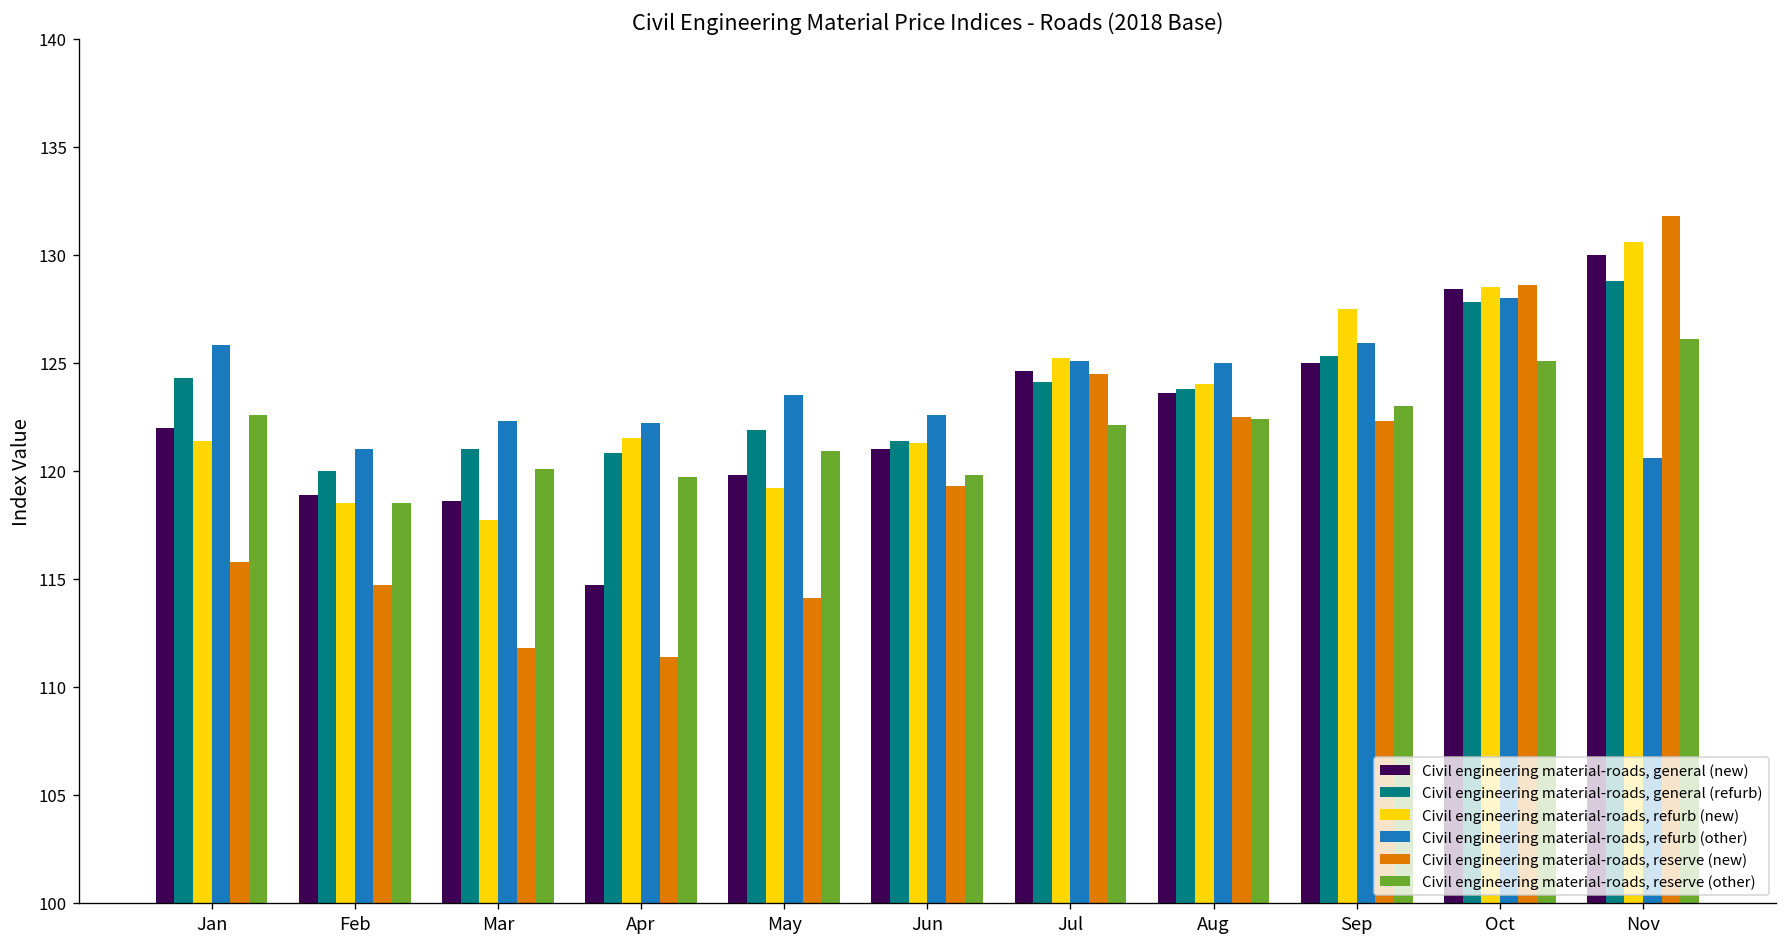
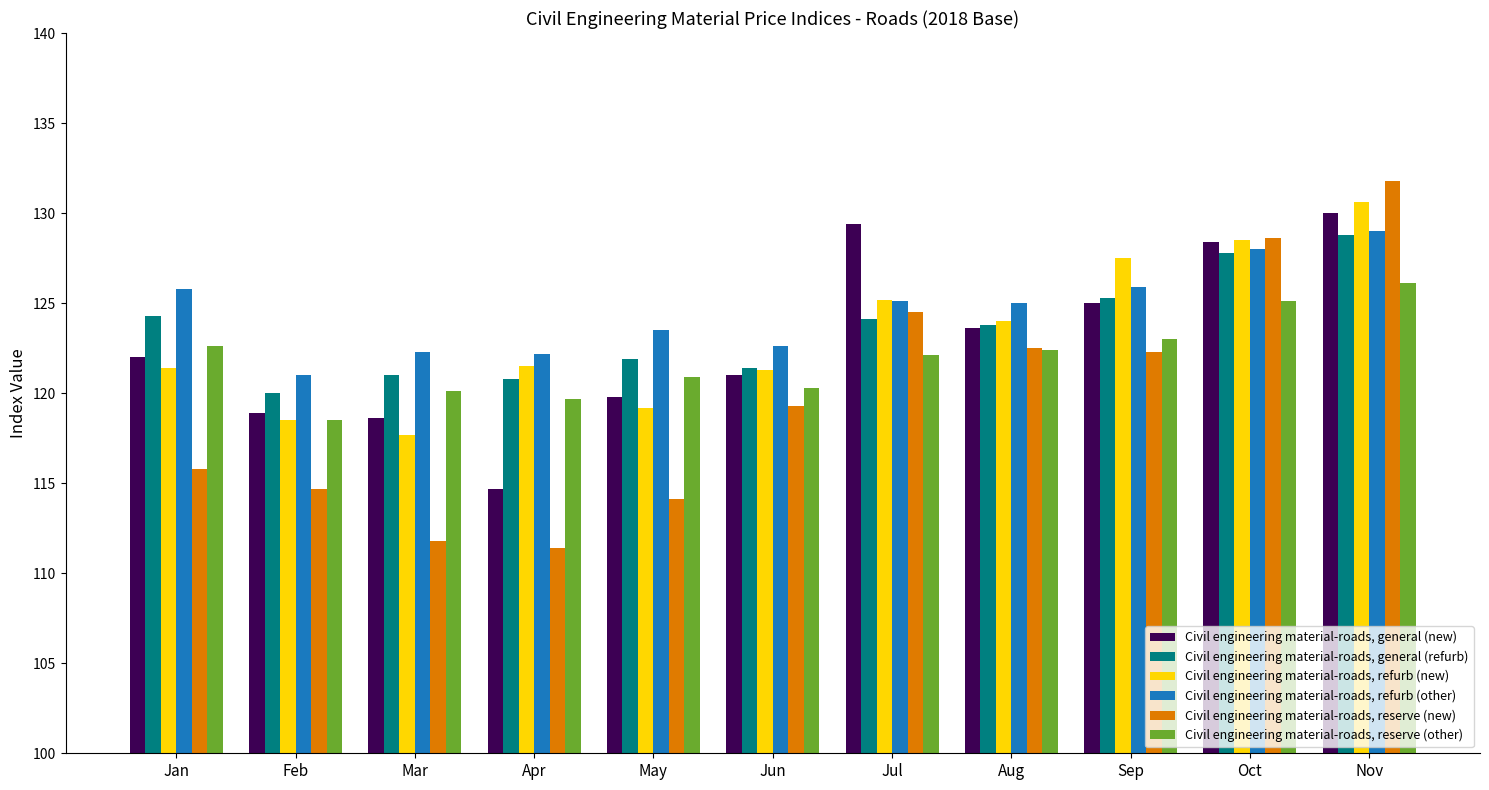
  {
    "Civil engineering material-roads, general (new)": {
      "Jan": 122.0,
      "Feb": 118.9,
      "Mar": 118.6,
      "Apr": 114.7,
      "May": 119.8,
      "Jun": 121.0,
-     "Jul": 124.6,
+     "Jul": 129.4,
      "Aug": 123.6,
      "Sep": 125.0,
      "Oct": 128.4,
      "Nov": 130.0
    },
    "Civil engineering material-roads, general (refurb)": {
      "Jan": 124.3,
      "Feb": 120.0,
      "Mar": 121.0,
      "Apr": 120.8,
      "May": 121.9,
      "Jun": 121.4,
      "Jul": 124.1,
      "Aug": 123.8,
      "Sep": 125.3,
      "Oct": 127.8,
      "Nov": 128.8
    },
    "Civil engineering material-roads, refurb (new)": {
      "Jan": 121.4,
      "Feb": 118.5,
      "Mar": 117.7,
      "Apr": 121.5,
      "May": 119.2,
      "Jun": 121.3,
      "Jul": 125.2,
      "Aug": 124.0,
      "Sep": 127.5,
      "Oct": 128.5,
      "Nov": 130.6
    },
    "Civil engineering material-roads, refurb (other)": {
      "Jan": 125.8,
      "Feb": 121.0,
      "Mar": 122.3,
      "Apr": 122.2,
      "May": 123.5,
      "Jun": 122.6,
      "Jul": 125.1,
      "Aug": 125.0,
      "Sep": 125.9,
      "Oct": 128.0,
-     "Nov": 120.6
+     "Nov": 129.0
    },
    "Civil engineering material-roads, reserve (new)": {
      "Jan": 115.8,
      "Feb": 114.7,
      "Mar": 111.8,
      "Apr": 111.4,
      "May": 114.1,
      "Jun": 119.3,
      "Jul": 124.5,
      "Aug": 122.5,
      "Sep": 122.3,
      "Oct": 128.6,
      "Nov": 131.8
    },
    "Civil engineering material-roads, reserve (other)": {
      "Jan": 122.6,
      "Feb": 118.5,
      "Mar": 120.1,
      "Apr": 119.7,
      "May": 120.9,
-     "Jun": 119.8,
+     "Jun": 120.3,
      "Jul": 122.1,
      "Aug": 122.4,
      "Sep": 123.0,
      "Oct": 125.1,
      "Nov": 126.1
    }
  }
